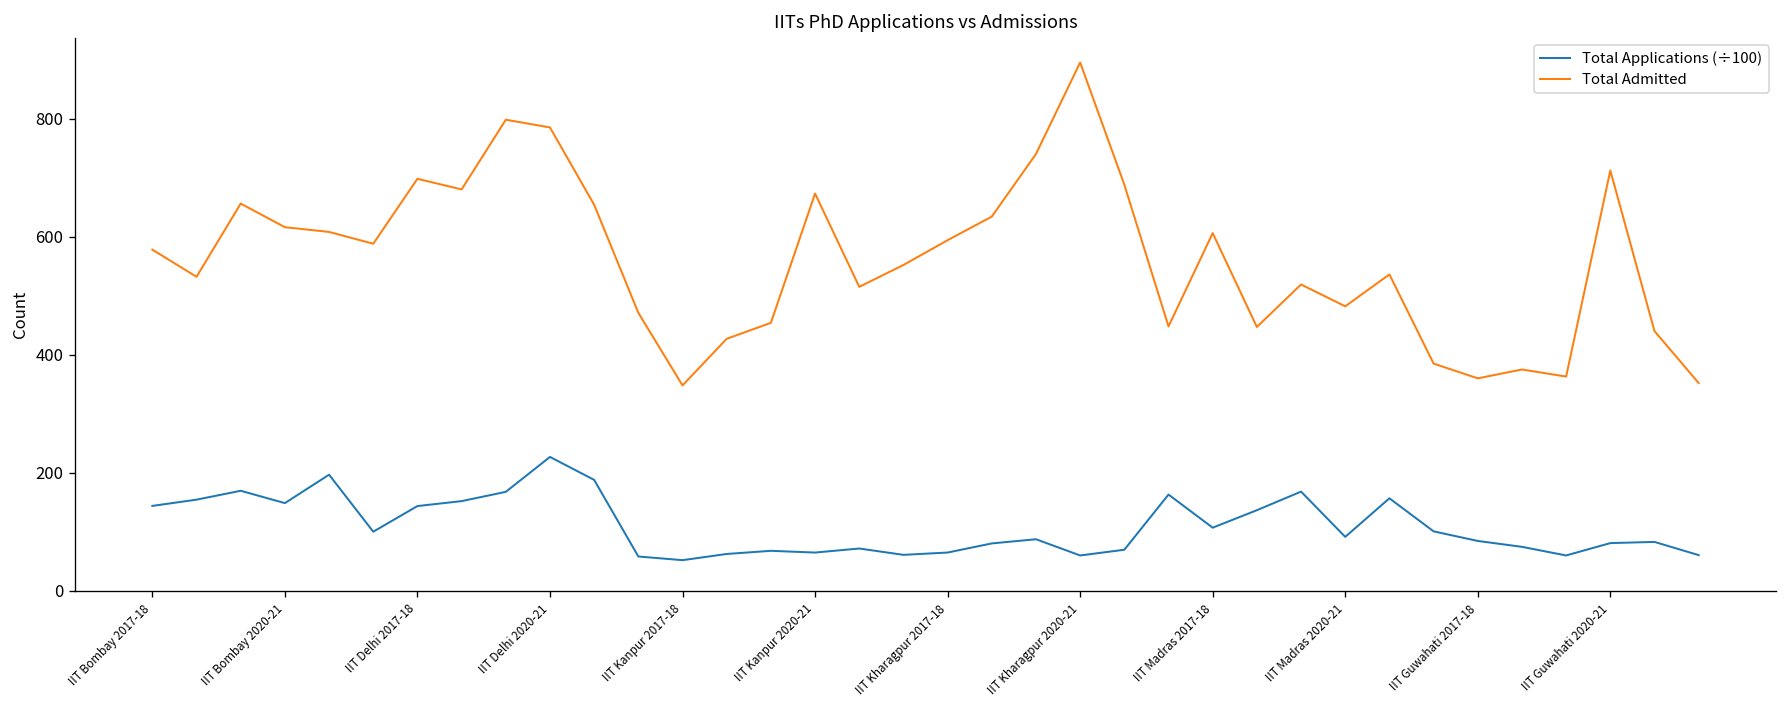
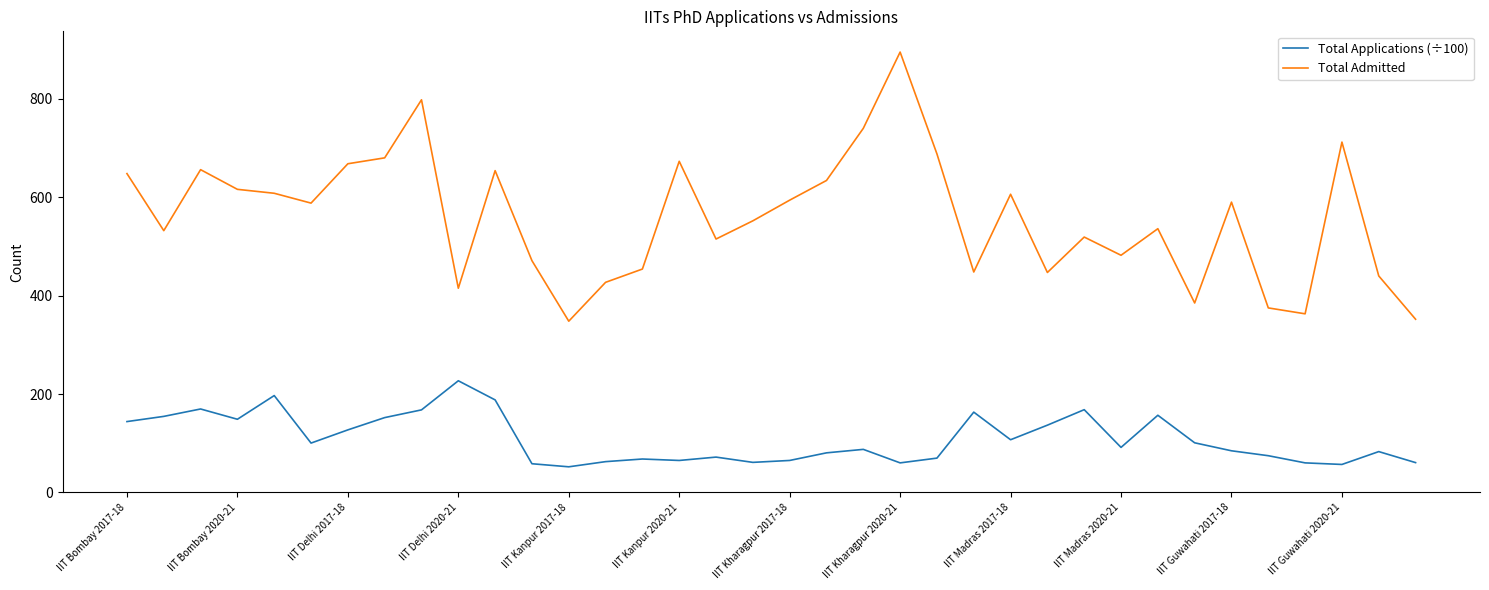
  {
    "Total Applications (÷100)": {
      "IIT Bombay 2017-18": 140,
      "IIT Bombay 2020-21": 150,
-     "IIT Delhi 2017-18": 140,
+     "IIT Delhi 2017-18": 130,
      "IIT Delhi 2020-21": 230,
      "IIT Kanpur 2017-18": 50,
      "IIT Kanpur 2020-21": 60,
      "IIT Kharagpur 2017-18": 60,
      "IIT Kharagpur 2020-21": 60,
      "IIT Madras 2017-18": 110,
      "IIT Madras 2020-21": 90,
      "IIT Guwahati 2017-18": 80,
-     "IIT Guwahati 2020-21": 80
+     "IIT Guwahati 2020-21": 60
    },
    "Total Admitted": {
-     "IIT Bombay 2017-18": 580,
+     "IIT Bombay 2017-18": 650,
      "IIT Bombay 2020-21": 620,
-     "IIT Delhi 2017-18": 700,
-     "IIT Delhi 2020-21": 790,
+     "IIT Delhi 2017-18": 670,
+     "IIT Delhi 2020-21": 420,
      "IIT Kanpur 2017-18": 350,
      "IIT Kanpur 2020-21": 670,
      "IIT Kharagpur 2017-18": 590,
      "IIT Kharagpur 2020-21": 900,
      "IIT Madras 2017-18": 610,
      "IIT Madras 2020-21": 480,
-     "IIT Guwahati 2017-18": 360,
+     "IIT Guwahati 2017-18": 590,
      "IIT Guwahati 2020-21": 710
    }
  }
